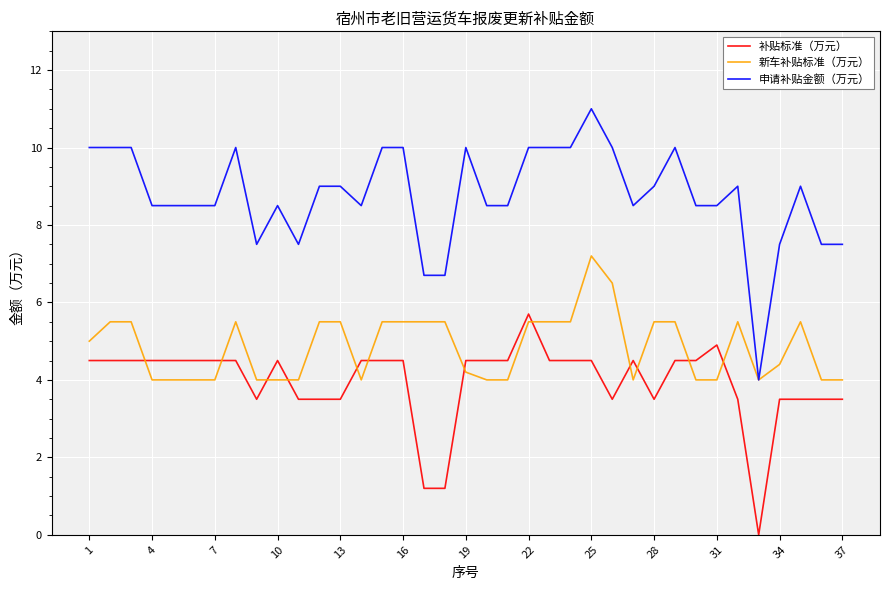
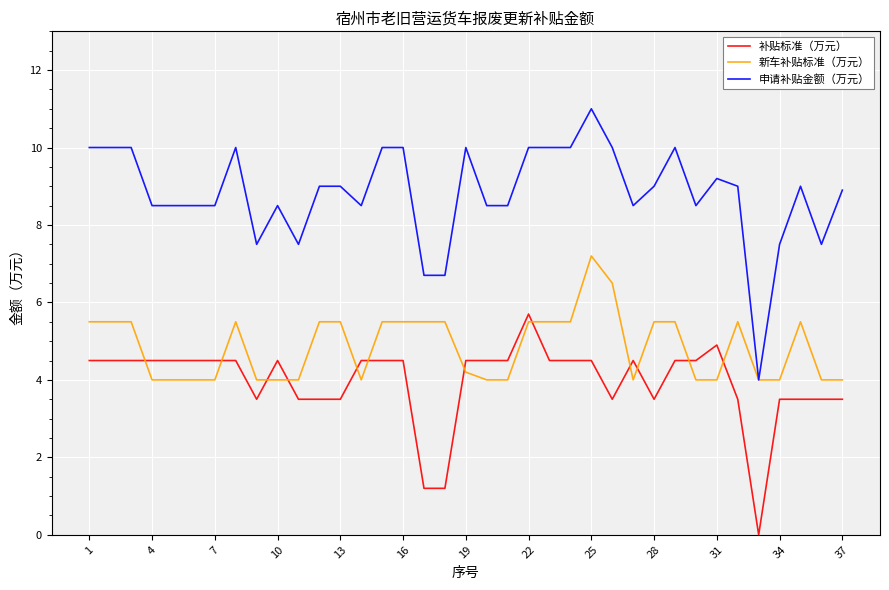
  {
    "补贴标准（万元）": {
      "1": 4.5,
      "4": 4.5,
      "7": 4.5,
      "10": 4.5,
      "13": 3.5,
      "16": 4.5,
      "19": 4.5,
      "22": 5.7,
      "25": 4.5,
      "28": 3.5,
      "31": 4.9,
      "34": 3.5,
      "37": 3.5
    },
    "新车补贴标准（万元）": {
-     "1": 5.0,
+     "1": 5.5,
      "4": 4.0,
      "7": 4.0,
      "10": 4.0,
      "13": 5.5,
      "16": 5.5,
      "19": 4.2,
      "22": 5.5,
      "25": 7.2,
      "28": 5.5,
      "31": 4.0,
-     "34": 4.4,
+     "34": 4.0,
      "37": 4.0
    },
    "申请补贴金额（万元）": {
      "1": 10.0,
      "4": 8.5,
      "7": 8.5,
      "10": 8.5,
      "13": 9.0,
      "16": 10.0,
      "19": 10.0,
      "22": 10.0,
      "25": 11.0,
      "28": 9.0,
-     "31": 8.5,
+     "31": 9.2,
      "34": 7.5,
-     "37": 7.5
+     "37": 8.9
    }
  }
